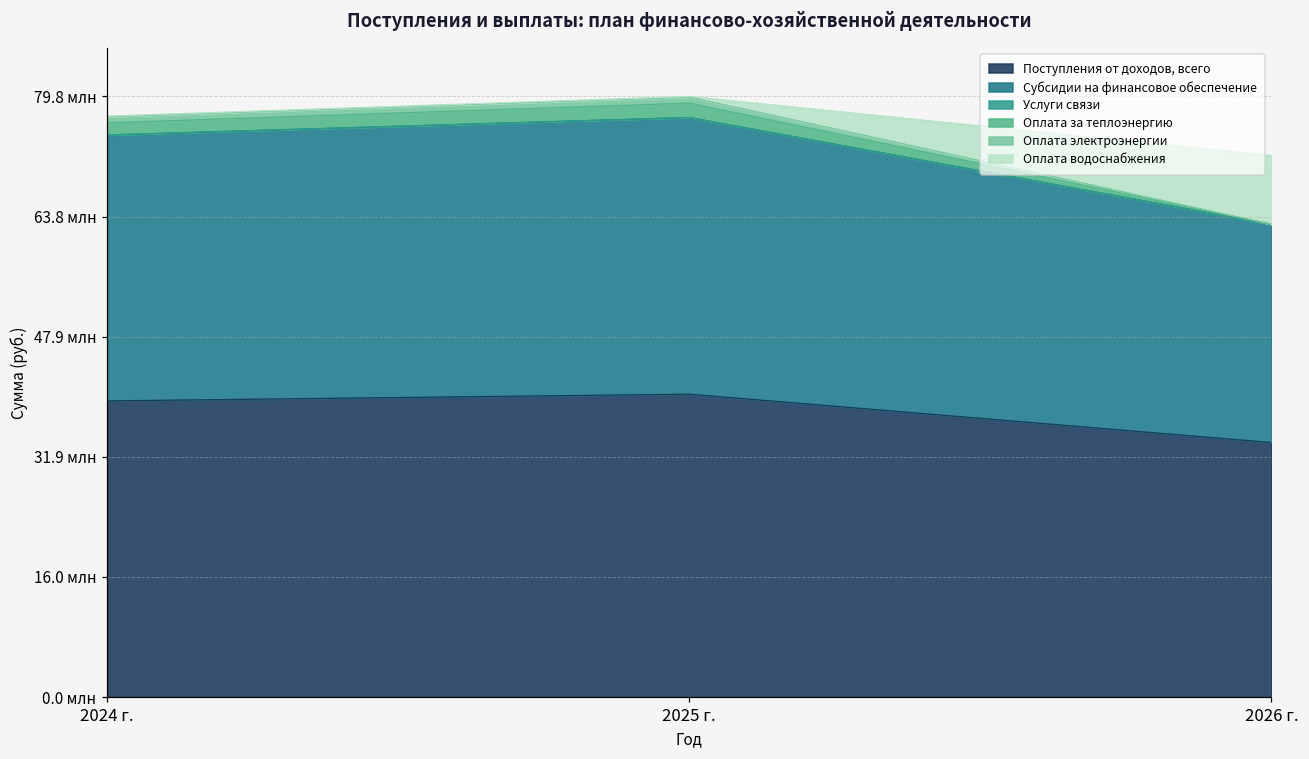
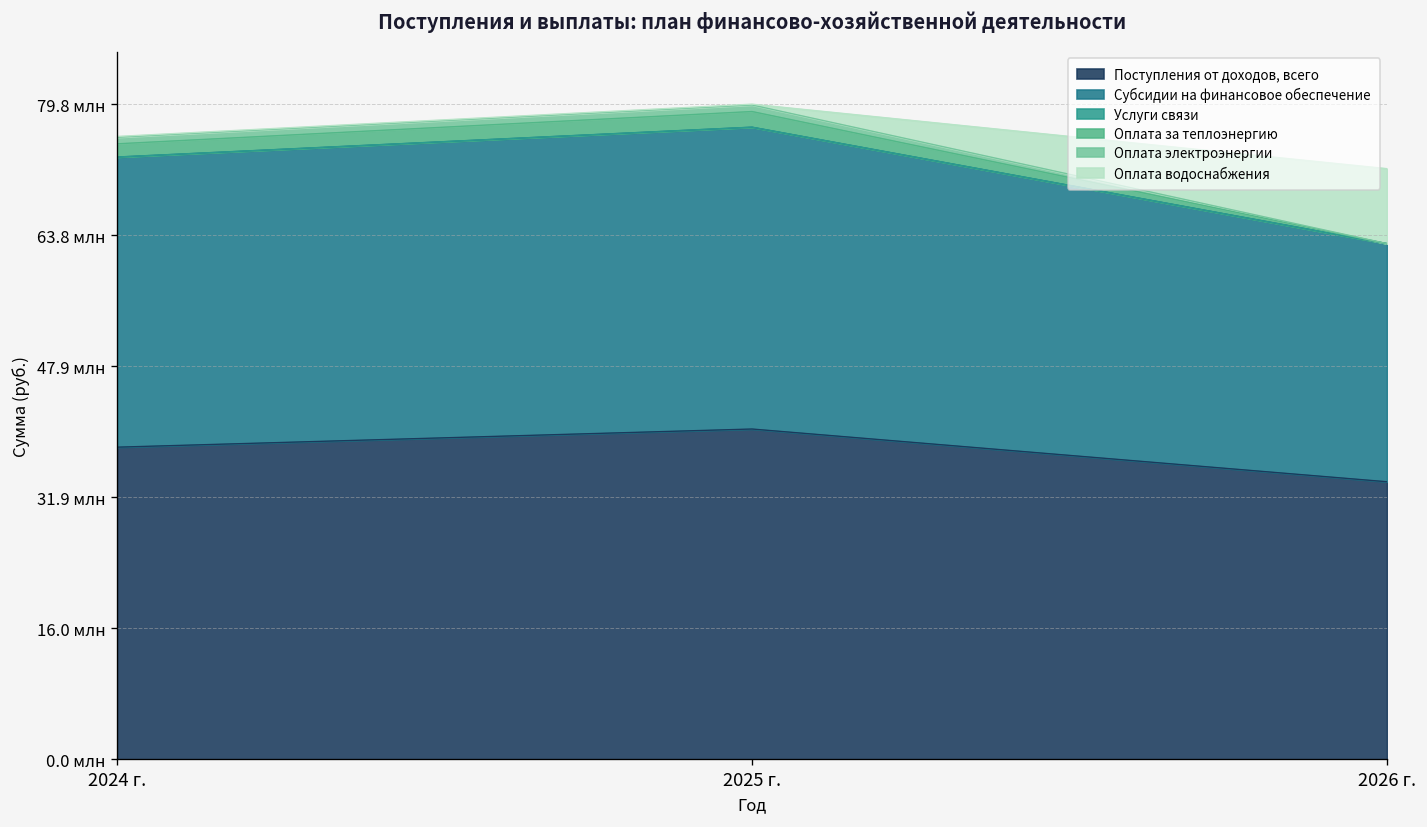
  {
    "Поступления от доходов, всего": {
-     "2024 г.": "39 млн",
+     "2024 г.": "38 млн",
      "2025 г.": "40 млн",
      "2026 г.": "34 млн"
    },
    "Оплата водоснабжения": {
      "2026 г.": "9 млн"
    }
  }
